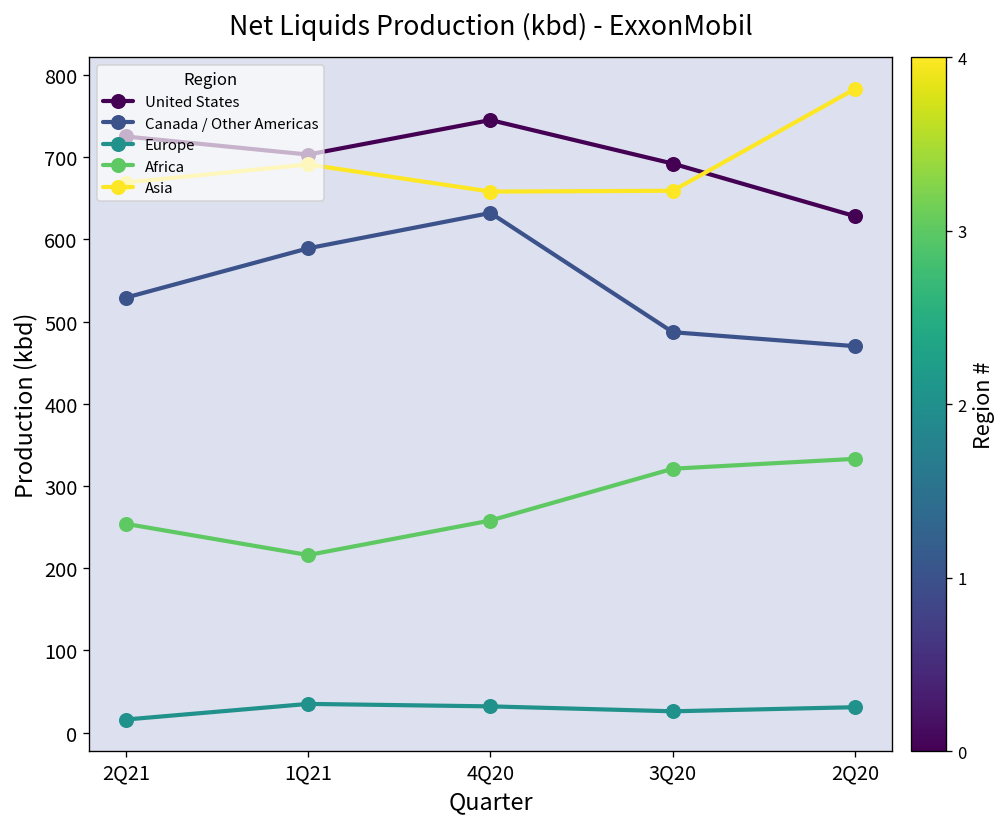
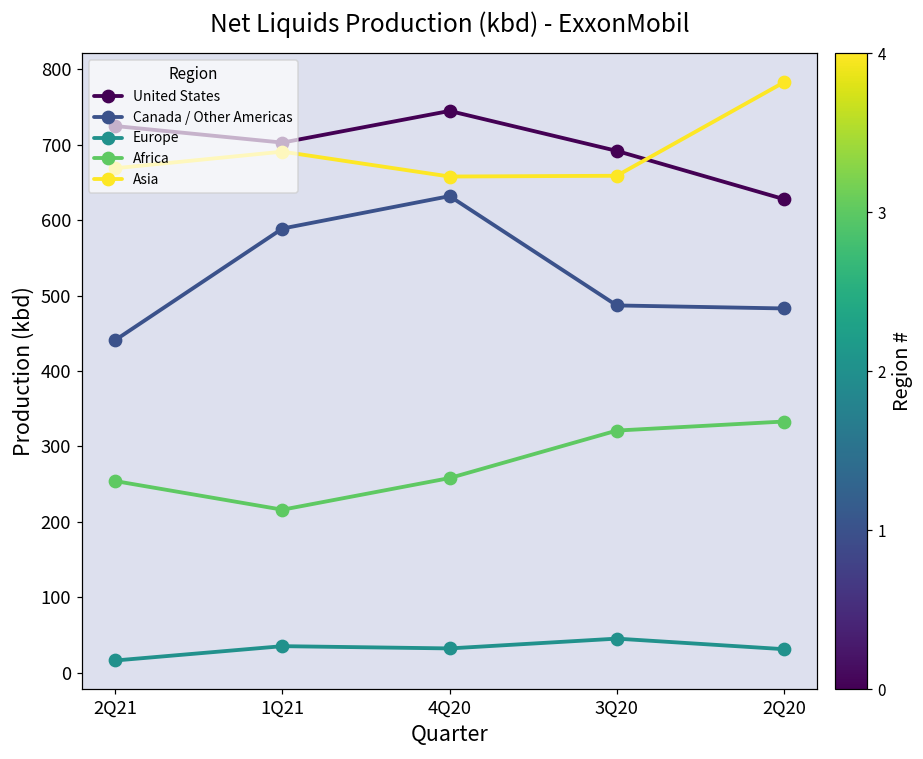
  {
    "United States": {
      "4Q20": 750,
      "3Q20": 690,
      "2Q20": 630
    },
    "Canada / Other Americas": {
-     "2Q21": 530,
+     "2Q21": 440,
      "1Q21": 590,
      "4Q20": 630,
      "3Q20": 490,
-     "2Q20": 470
+     "2Q20": 480
    },
    "Europe": {
      "2Q21": 20,
      "1Q21": 40,
      "4Q20": 30,
-     "3Q20": 30,
+     "3Q20": 50,
      "2Q20": 30
    },
    "Africa": {
      "2Q21": 250,
      "1Q21": 220,
      "4Q20": 260,
      "3Q20": 320,
      "2Q20": 330
    },
    "Asia": {
      "4Q20": 660,
      "3Q20": 660,
      "2Q20": 780
    }
  }
